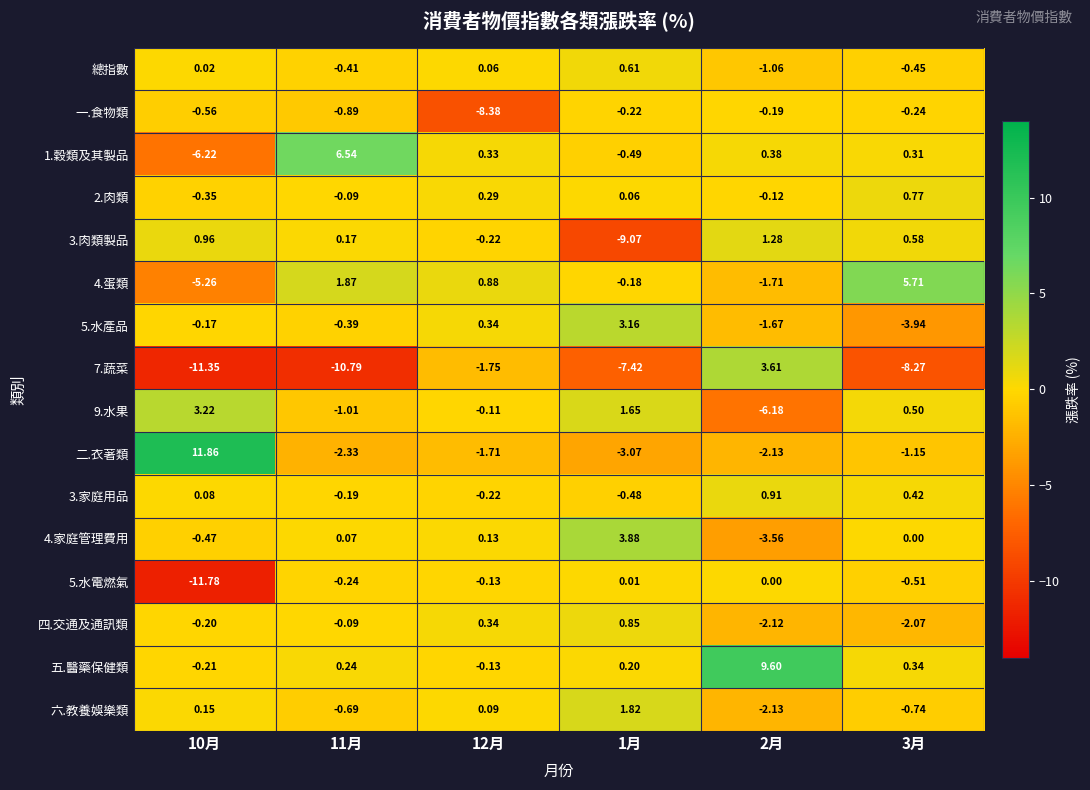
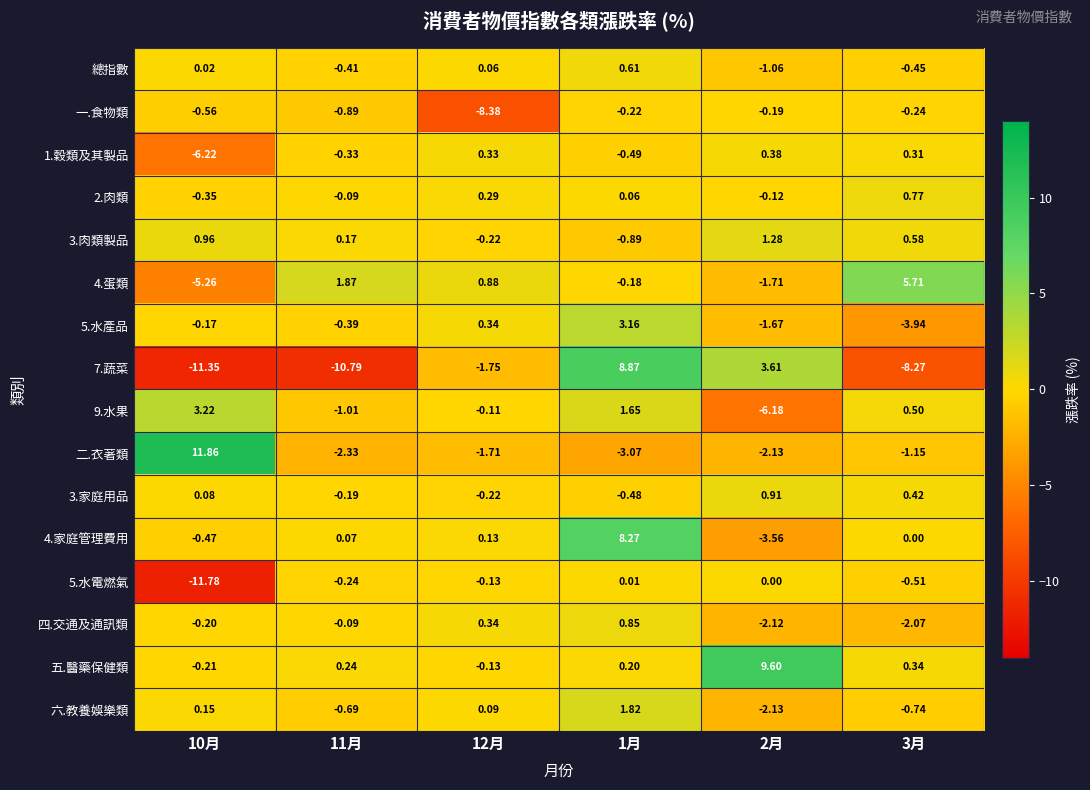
  {
    "總指數": {
      "10月": 0.02,
      "11月": -0.41,
      "12月": 0.06,
      "1月": 0.61,
      "2月": -1.06,
      "3月": -0.45
    },
    "一.食物類": {
      "10月": -0.56,
      "11月": -0.89,
      "12月": -8.38,
      "1月": -0.22,
      "2月": -0.19,
      "3月": -0.24
    },
    "1.穀類及其製品": {
      "10月": -6.22,
-     "11月": 6.54,
+     "11月": -0.33,
      "12月": 0.33,
      "1月": -0.49,
      "2月": 0.38,
      "3月": 0.31
    },
    "2.肉類": {
      "10月": -0.35,
      "11月": -0.09,
      "12月": 0.29,
      "1月": 0.06,
      "2月": -0.12,
      "3月": 0.77
    },
    "3.肉類製品": {
      "10月": 0.96,
      "11月": 0.17,
      "12月": -0.22,
-     "1月": -9.07,
+     "1月": -0.89,
      "2月": 1.28,
      "3月": 0.58
    },
    "4.蛋類": {
      "10月": -5.26,
      "11月": 1.87,
      "12月": 0.88,
      "1月": -0.18,
      "2月": -1.71,
      "3月": 5.71
    },
    "5.水產品": {
      "10月": -0.17,
      "11月": -0.39,
      "12月": 0.34,
      "1月": 3.16,
      "2月": -1.67,
      "3月": -3.94
    },
    "7.蔬菜": {
      "10月": -11.35,
      "11月": -10.79,
      "12月": -1.75,
-     "1月": -7.42,
+     "1月": 8.87,
      "2月": 3.61,
      "3月": -8.27
    },
    "9.水果": {
      "10月": 3.22,
      "11月": -1.01,
      "12月": -0.11,
      "1月": 1.65,
      "2月": -6.18,
      "3月": 0.50
    },
    "二.衣著類": {
      "10月": 11.86,
      "11月": -2.33,
      "12月": -1.71,
      "1月": -3.07,
      "2月": -2.13,
      "3月": -1.15
    },
    "3.家庭用品": {
      "10月": 0.08,
      "11月": -0.19,
      "12月": -0.22,
      "1月": -0.48,
      "2月": 0.91,
      "3月": 0.42
    },
    "4.家庭管理費用": {
      "10月": -0.47,
      "11月": 0.07,
      "12月": 0.13,
-     "1月": 3.88,
+     "1月": 8.27,
      "2月": -3.56,
      "3月": 0.00
    },
    "5.水電燃氣": {
      "10月": -11.78,
      "11月": -0.24,
      "12月": -0.13,
      "1月": 0.01,
      "2月": 0.00,
      "3月": -0.51
    },
    "四.交通及通訊類": {
      "10月": -0.20,
      "11月": -0.09,
      "12月": 0.34,
      "1月": 0.85,
      "2月": -2.12,
      "3月": -2.07
    },
    "五.醫藥保健類": {
      "10月": -0.21,
      "11月": 0.24,
      "12月": -0.13,
      "1月": 0.20,
      "2月": 9.60,
      "3月": 0.34
    },
    "六.教養娛樂類": {
      "10月": 0.15,
      "11月": -0.69,
      "12月": 0.09,
      "1月": 1.82,
      "2月": -2.13,
      "3月": -0.74
    }
  }
